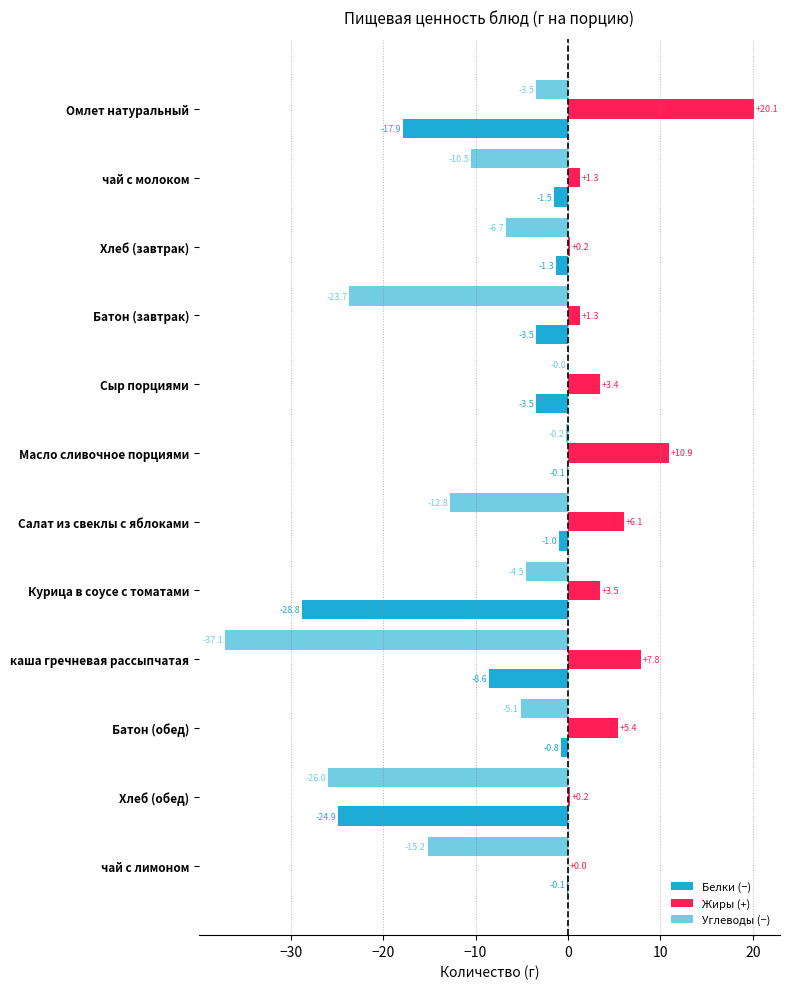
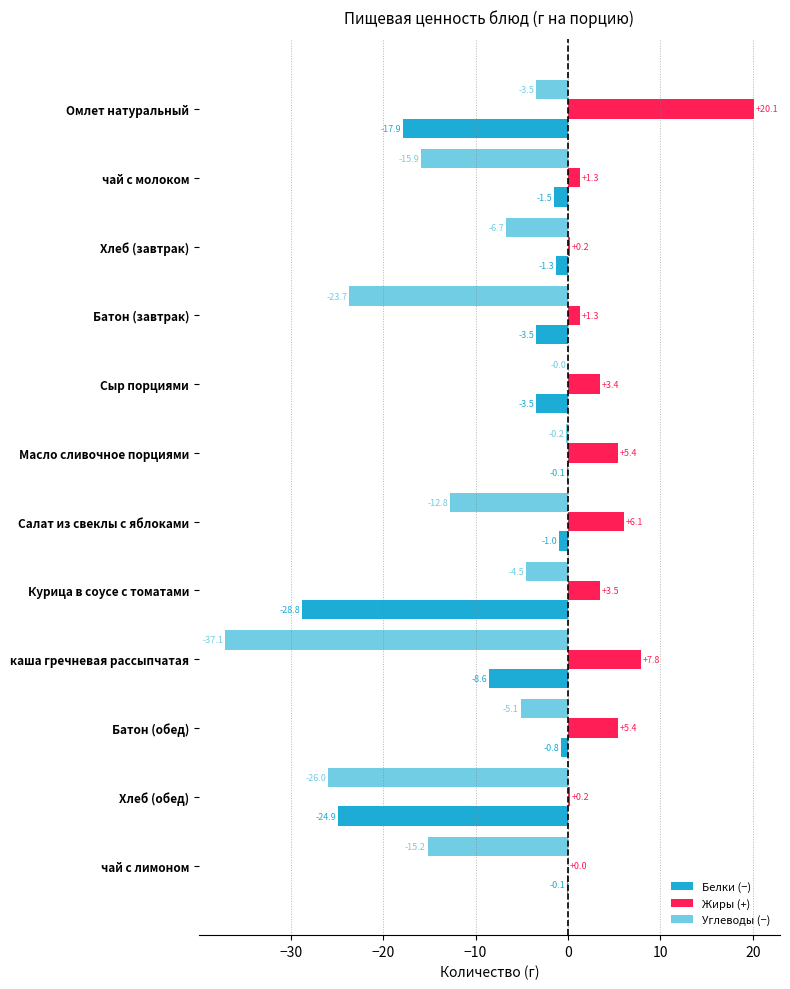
  {
    "Белки (−)": {
      "Омлет натуральный": "-17.9",
      "чай с молоком": "-1.5",
      "Хлеб (завтрак)": "-1.3",
      "Батон (завтрак)": "-3.5",
      "Сыр порциями": "-3.5",
      "Масло сливочное порциями": "-0.1",
      "Салат из свеклы с яблоками": "-1.0",
      "Курица в соусе с томатами": "-28.8",
      "каша гречневая рассыпчатая": "-8.6",
      "Батон (обед)": "-0.8",
      "Хлеб (обед)": "-24.9",
      "чай с лимоном": "-0.1"
    },
    "Жиры (+)": {
      "Омлет натуральный": "+20.1",
      "чай с молоком": "+1.3",
      "Хлеб (завтрак)": "+0.2",
      "Батон (завтрак)": "+1.3",
      "Сыр порциями": "+3.4",
-     "Масло сливочное порциями": "+10.9",
+     "Масло сливочное порциями": "+5.4",
      "Салат из свеклы с яблоками": "+6.1",
      "Курица в соусе с томатами": "+3.5",
      "каша гречневая рассыпчатая": "+7.8",
      "Батон (обед)": "+5.4",
      "Хлеб (обед)": "+0.2",
      "чай с лимоном": "+0.0"
    },
    "Углеводы (−)": {
      "Омлет натуральный": "-3.5",
-     "чай с молоком": "-10.5",
+     "чай с молоком": "-15.9",
      "Хлеб (завтрак)": "-6.7",
      "Батон (завтрак)": "-23.7",
      "Сыр порциями": "-0.0",
      "Масло сливочное порциями": "-0.2",
      "Салат из свеклы с яблоками": "-12.8",
      "Курица в соусе с томатами": "-4.5",
      "каша гречневая рассыпчатая": "-37.1",
      "Батон (обед)": "-5.1",
      "Хлеб (обед)": "-26.0",
      "чай с лимоном": "-15.2"
    }
  }
